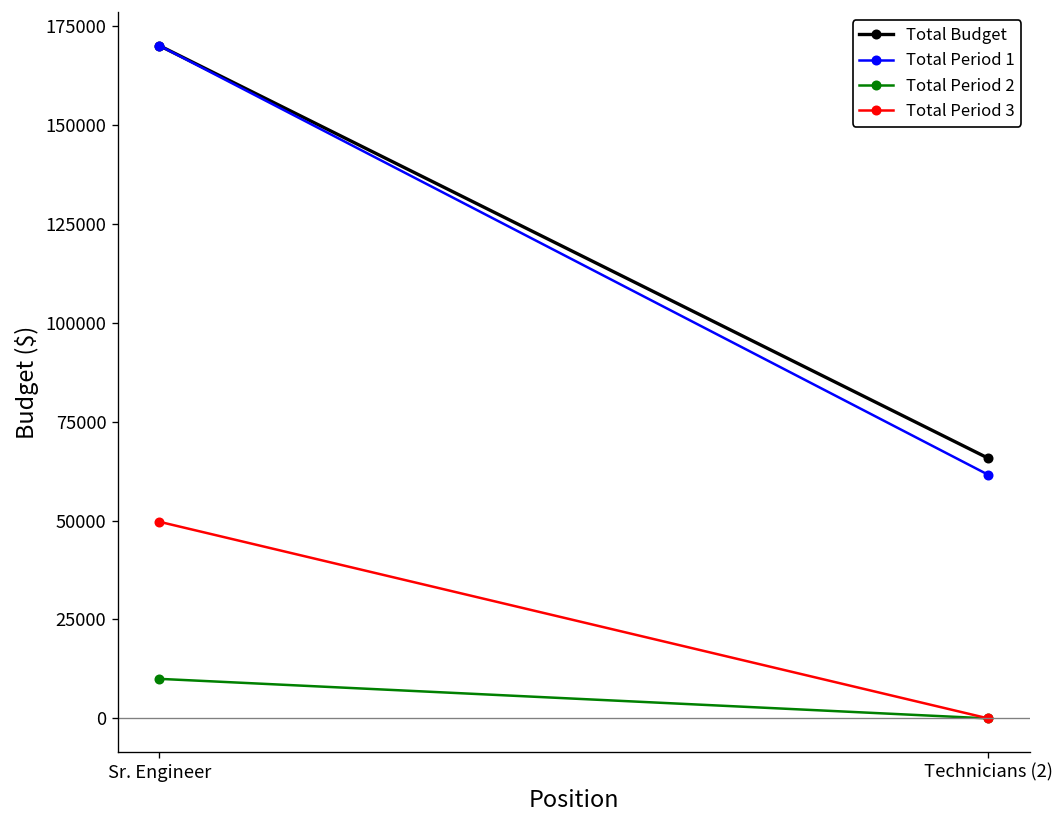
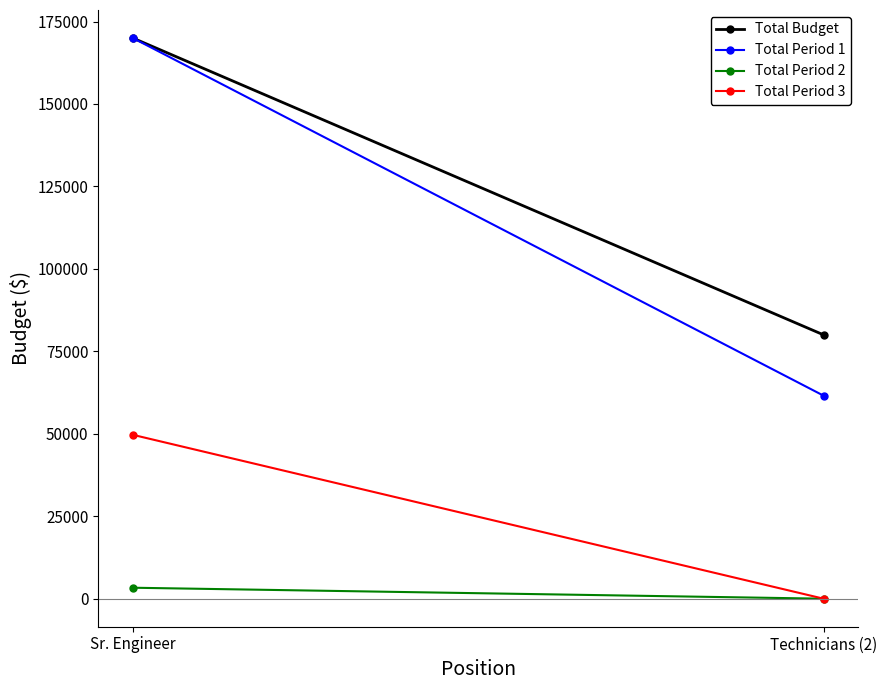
  {
    "Total Budget": {
-     "Technicians (2)": 66000
+     "Technicians (2)": 80000
    },
    "Total Period 1": {
      "Technicians (2)": 62000
    },
    "Total Period 2": {
-     "Sr. Engineer": 10000
+     "Sr. Engineer": 3000
    },
    "Total Period 3": {
      "Sr. Engineer": 50000
    }
  }
